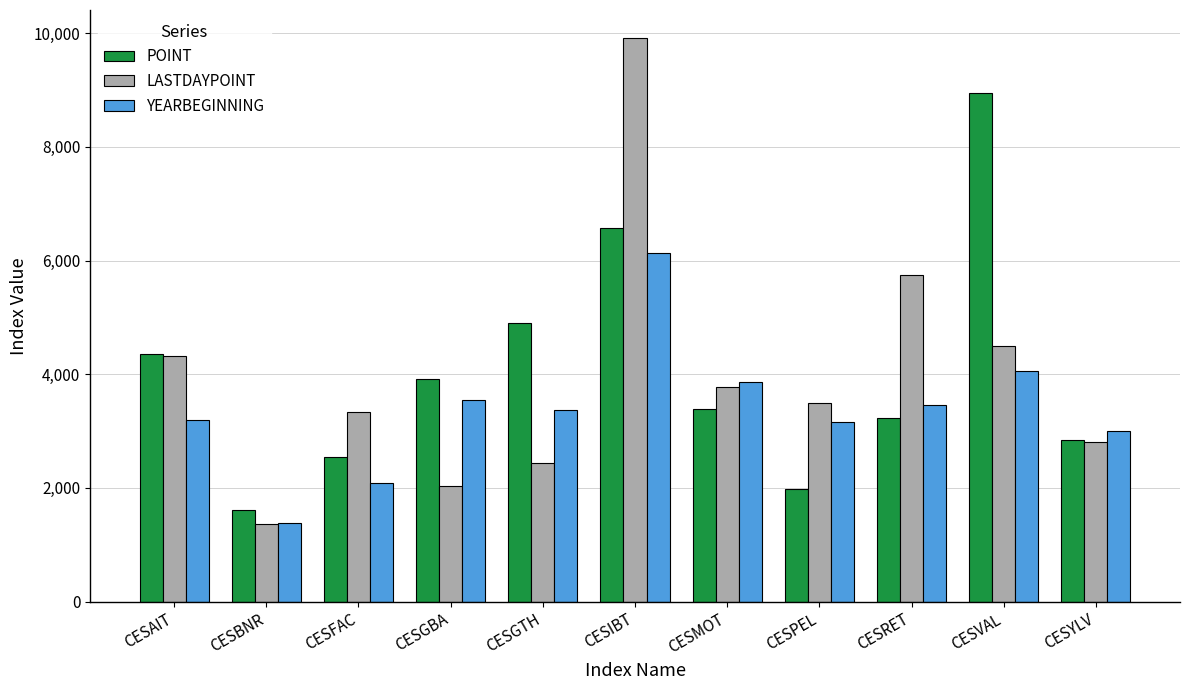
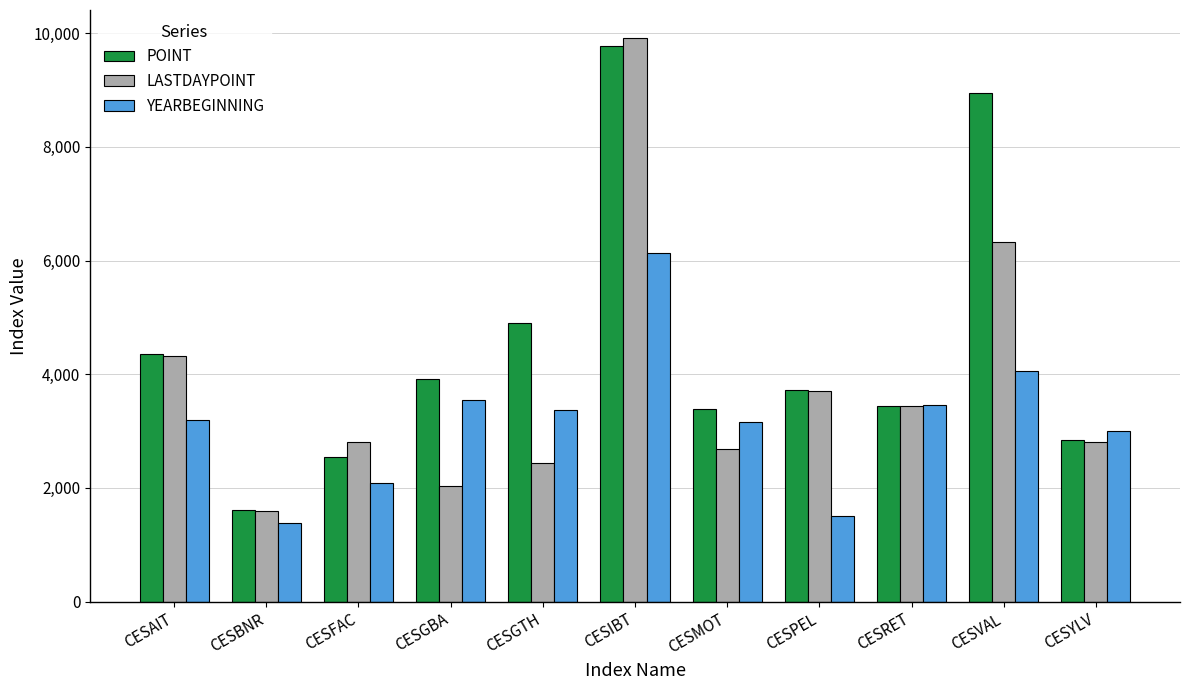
  {
    "POINT": {
      "CESAIT": "4,400",
      "CESBNR": "1,600",
      "CESFAC": "2,500",
      "CESGBA": "3,900",
      "CESGTH": "4,900",
-     "CESIBT": "6,600",
+     "CESIBT": "9,800",
      "CESMOT": "3,400",
-     "CESPEL": "2,000",
-     "CESRET": "3,200",
+     "CESPEL": "3,700",
+     "CESRET": "3,400",
      "CESVAL": "9,000",
      "CESYLV": "2,800"
    },
    "LASTDAYPOINT": {
      "CESAIT": "4,300",
-     "CESBNR": "1,400",
-     "CESFAC": "3,300",
+     "CESBNR": "1,600",
+     "CESFAC": "2,800",
      "CESGBA": "2,000",
      "CESGTH": "2,400",
      "CESIBT": "9,900",
-     "CESMOT": "3,800",
-     "CESPEL": "3,500",
-     "CESRET": "5,700",
-     "CESVAL": "4,500",
+     "CESMOT": "2,700",
+     "CESPEL": "3,700",
+     "CESRET": "3,400",
+     "CESVAL": "6,300",
      "CESYLV": "2,800"
    },
    "YEARBEGINNING": {
      "CESAIT": "3,200",
      "CESBNR": "1,400",
      "CESFAC": "2,100",
      "CESGBA": "3,500",
      "CESGTH": "3,400",
      "CESIBT": "6,100",
-     "CESMOT": "3,900",
-     "CESPEL": "3,200",
+     "CESMOT": "3,200",
+     "CESPEL": "1,500",
      "CESRET": "3,500",
      "CESVAL": "4,100",
      "CESYLV": "3,000"
    }
  }
